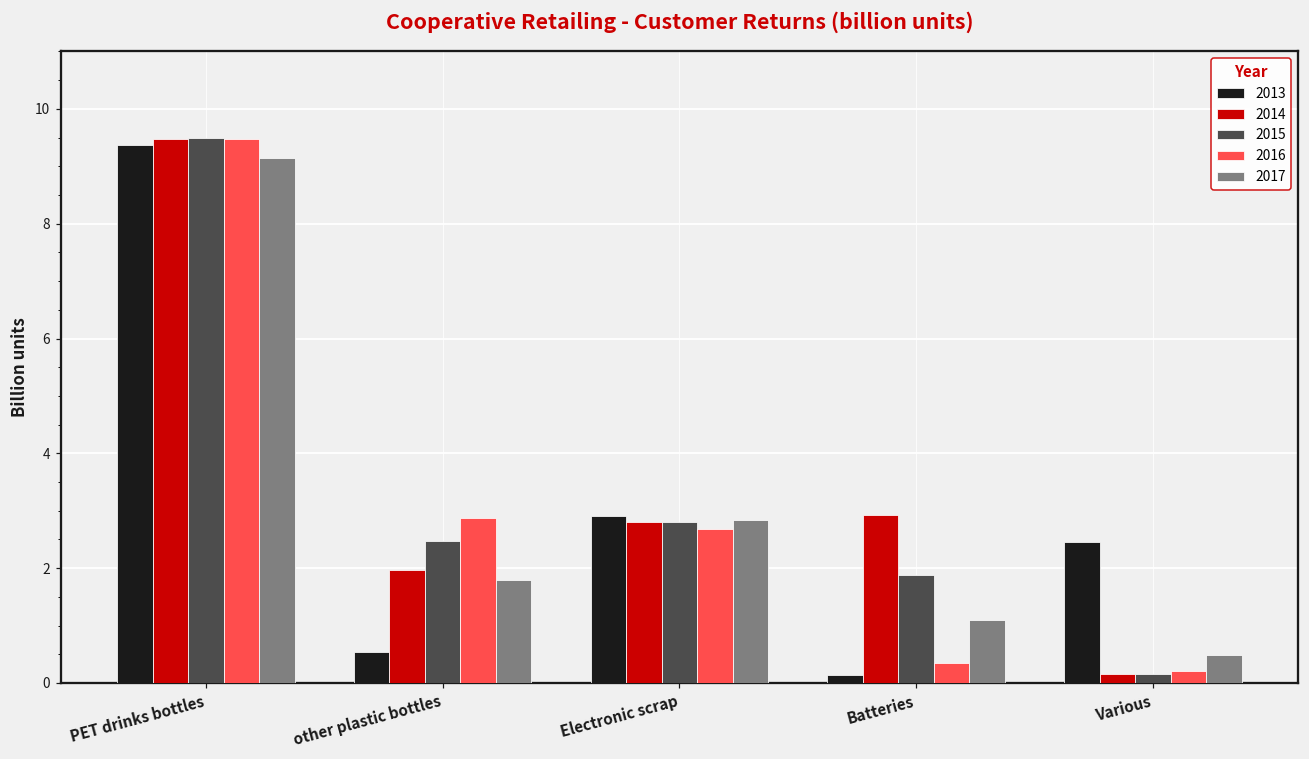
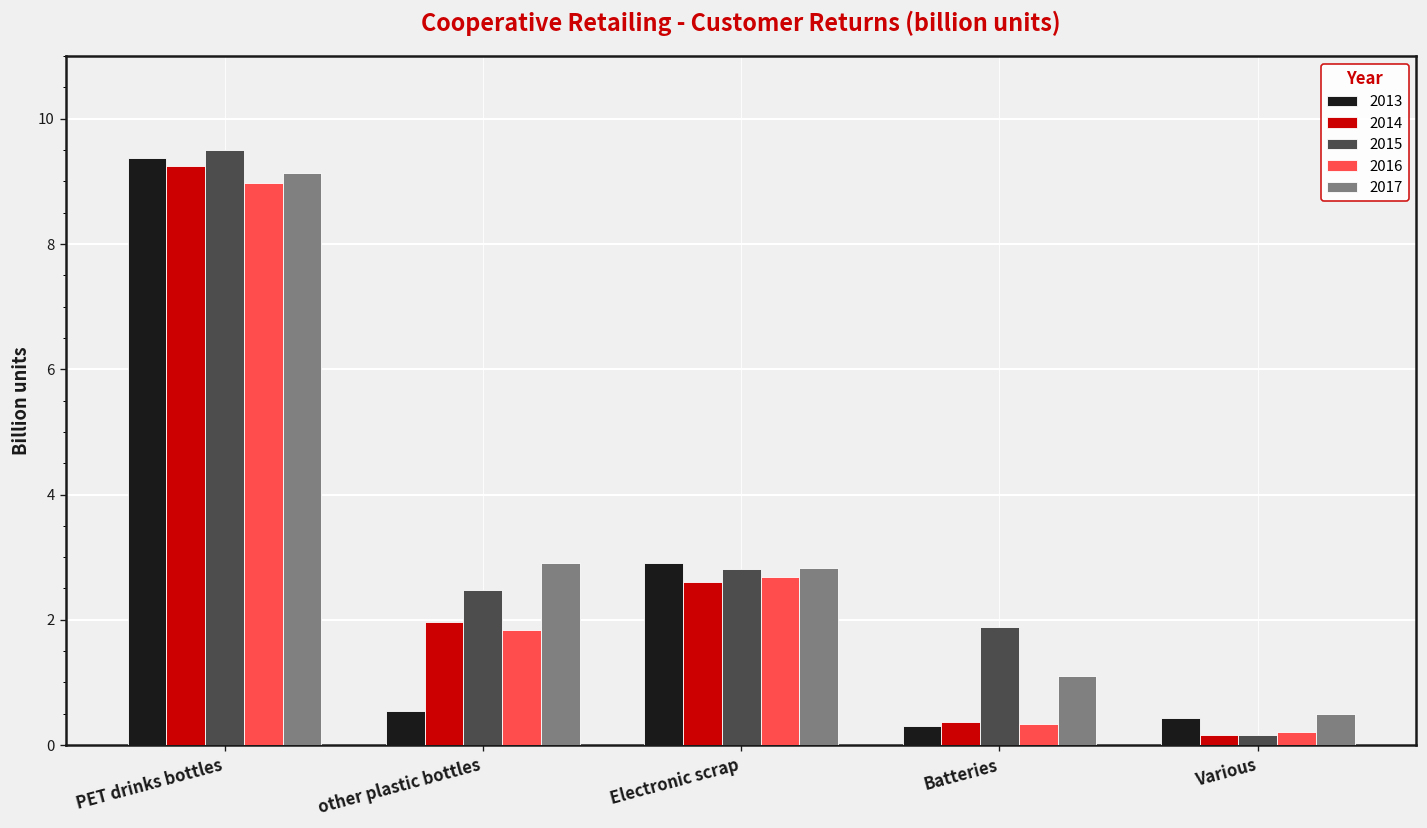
  {
    "2013": {
      "PET drinks bottles": 9.4,
      "other plastic bottles": 0.5,
      "Electronic scrap": 2.9,
-     "Batteries": 0.1,
-     "Various": 2.5
+     "Batteries": 0.3,
+     "Various": 0.4
    },
    "2014": {
-     "PET drinks bottles": 9.5,
+     "PET drinks bottles": 9.2,
      "other plastic bottles": 2.0,
-     "Electronic scrap": 2.8,
-     "Batteries": 2.9,
+     "Electronic scrap": 2.6,
+     "Batteries": 0.4,
      "Various": 0.2
    },
    "2015": {
      "PET drinks bottles": 9.5,
      "other plastic bottles": 2.5,
      "Electronic scrap": 2.8,
      "Batteries": 1.9,
      "Various": 0.2
    },
    "2016": {
-     "PET drinks bottles": 9.5,
-     "other plastic bottles": 2.9,
+     "PET drinks bottles": 9.0,
+     "other plastic bottles": 1.8,
      "Electronic scrap": 2.7,
      "Batteries": 0.3,
      "Various": 0.2
    },
    "2017": {
      "PET drinks bottles": 9.1,
-     "other plastic bottles": 1.8,
+     "other plastic bottles": 2.9,
      "Electronic scrap": 2.8,
      "Batteries": 1.1,
      "Various": 0.5
    }
  }
